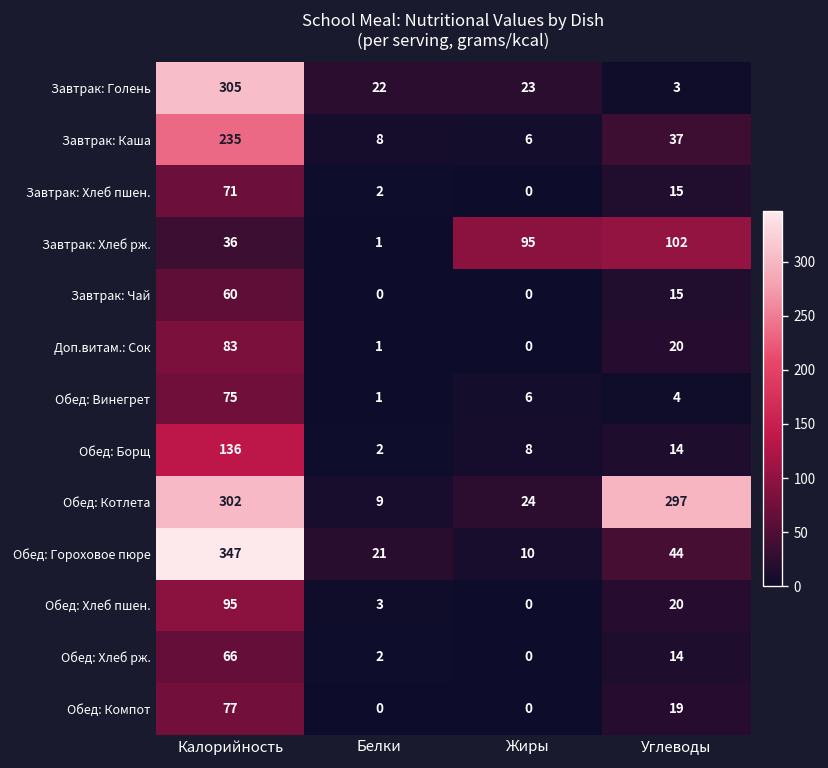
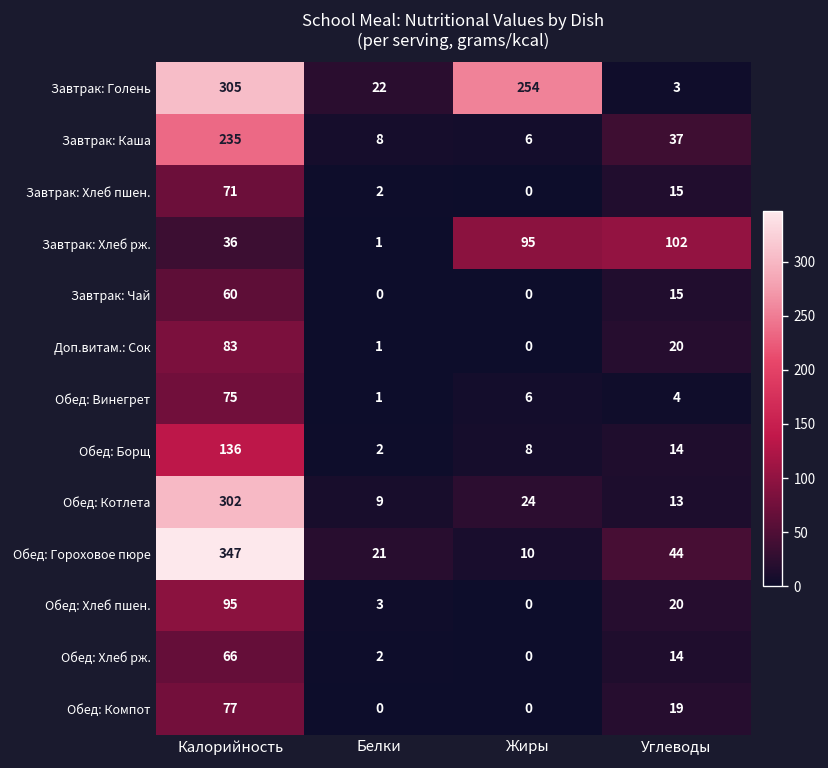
  {
    "Завтрак: Голень": {
      "Калорийность": 305,
      "Белки": 22,
-     "Жиры": 23,
+     "Жиры": 254,
      "Углеводы": 3
    },
    "Завтрак: Каша": {
      "Калорийность": 235,
      "Белки": 8,
      "Жиры": 6,
      "Углеводы": 37
    },
    "Завтрак: Хлеб пшен.": {
      "Калорийность": 71,
      "Белки": 2,
      "Жиры": 0,
      "Углеводы": 15
    },
    "Завтрак: Хлеб рж.": {
      "Калорийность": 36,
      "Белки": 1,
      "Жиры": 95,
      "Углеводы": 102
    },
    "Завтрак: Чай": {
      "Калорийность": 60,
      "Белки": 0,
      "Жиры": 0,
      "Углеводы": 15
    },
    "Доп.витам.: Сок": {
      "Калорийность": 83,
      "Белки": 1,
      "Жиры": 0,
      "Углеводы": 20
    },
    "Обед: Винегрет": {
      "Калорийность": 75,
      "Белки": 1,
      "Жиры": 6,
      "Углеводы": 4
    },
    "Обед: Борщ": {
      "Калорийность": 136,
      "Белки": 2,
      "Жиры": 8,
      "Углеводы": 14
    },
    "Обед: Котлета": {
      "Калорийность": 302,
      "Белки": 9,
      "Жиры": 24,
-     "Углеводы": 297
+     "Углеводы": 13
    },
    "Обед: Гороховое пюре": {
      "Калорийность": 347,
      "Белки": 21,
      "Жиры": 10,
      "Углеводы": 44
    },
    "Обед: Хлеб пшен.": {
      "Калорийность": 95,
      "Белки": 3,
      "Жиры": 0,
      "Углеводы": 20
    },
    "Обед: Хлеб рж.": {
      "Калорийность": 66,
      "Белки": 2,
      "Жиры": 0,
      "Углеводы": 14
    },
    "Обед: Компот": {
      "Калорийность": 77,
      "Белки": 0,
      "Жиры": 0,
      "Углеводы": 19
    }
  }
